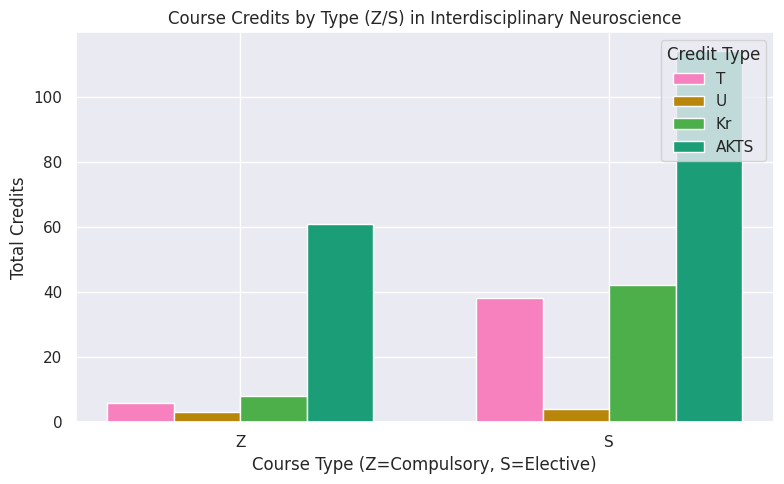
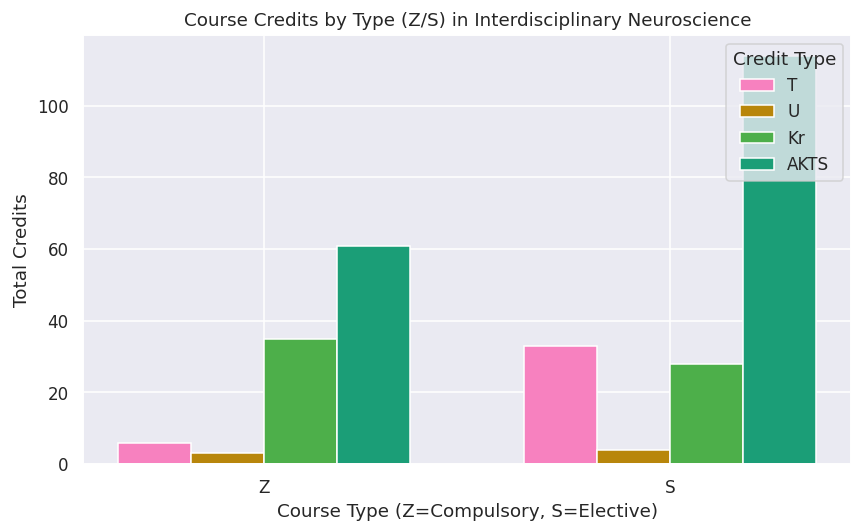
  {
    "T": {
      "Z": 6,
-     "S": 38
+     "S": 33
    },
    "U": {
      "Z": 3,
      "S": 4
    },
    "Kr": {
-     "Z": 8,
-     "S": 42
+     "Z": 35,
+     "S": 28
    },
    "AKTS": {
      "Z": 61
    }
  }
